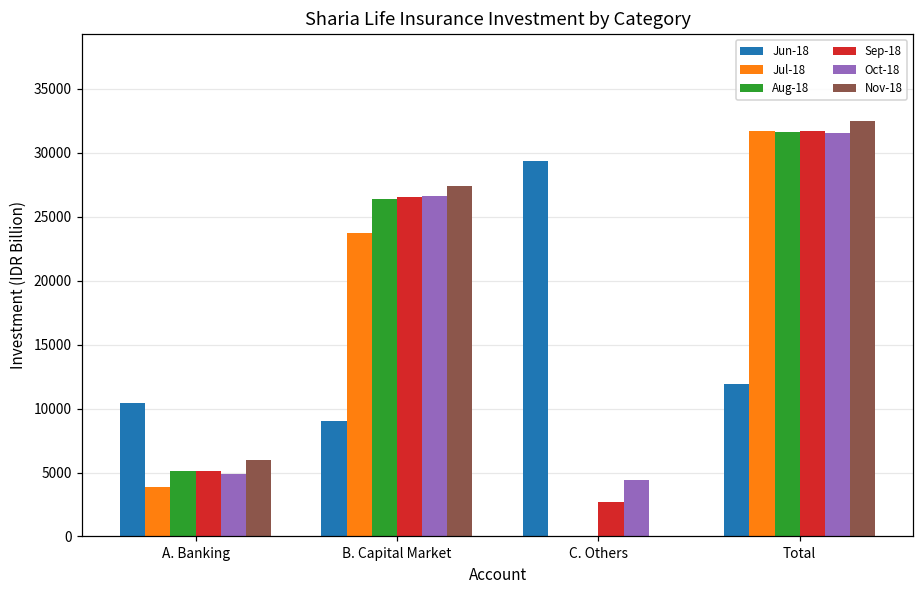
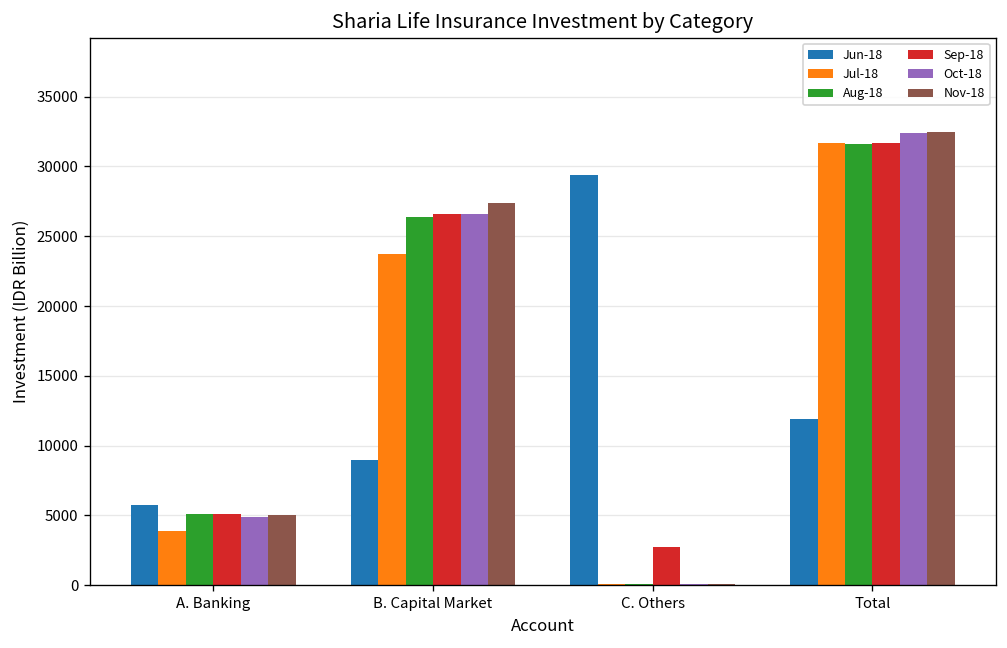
  {
    "Jun-18": {
-     "A. Banking": 10400,
+     "A. Banking": 5700,
      "B. Capital Market": 9000,
      "C. Others": 29400,
      "Total": 11900
    },
    "Jul-18": {
      "A. Banking": 3900,
      "B. Capital Market": 23700,
      "Total": 31700
    },
    "Aug-18": {
      "A. Banking": 5100,
      "B. Capital Market": 26400,
      "Total": 31600
    },
    "Sep-18": {
      "A. Banking": 5100,
      "B. Capital Market": 26600,
      "C. Others": 2700,
      "Total": 31700
    },
    "Oct-18": {
      "A. Banking": 4900,
      "B. Capital Market": 26600,
-     "C. Others": 4400,
-     "Total": 31500
+     "C. Others": 100,
+     "Total": 32400
    },
    "Nov-18": {
-     "A. Banking": 6000,
+     "A. Banking": 5100,
      "B. Capital Market": 27300,
      "Total": 32500
    }
  }
